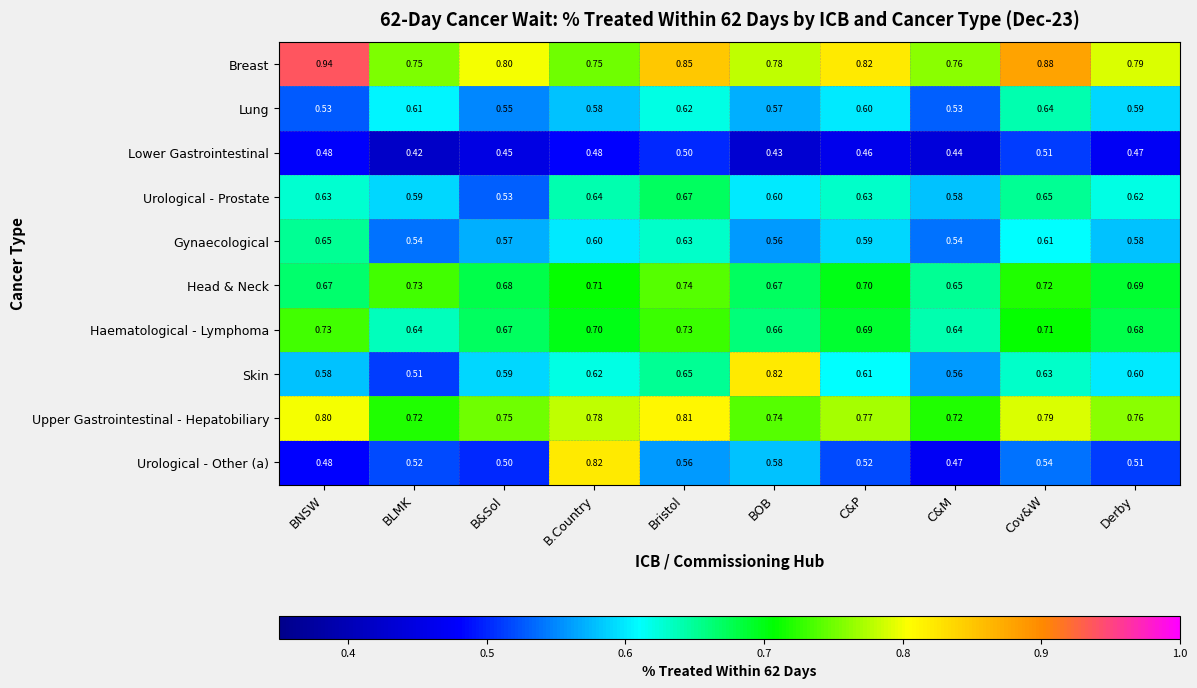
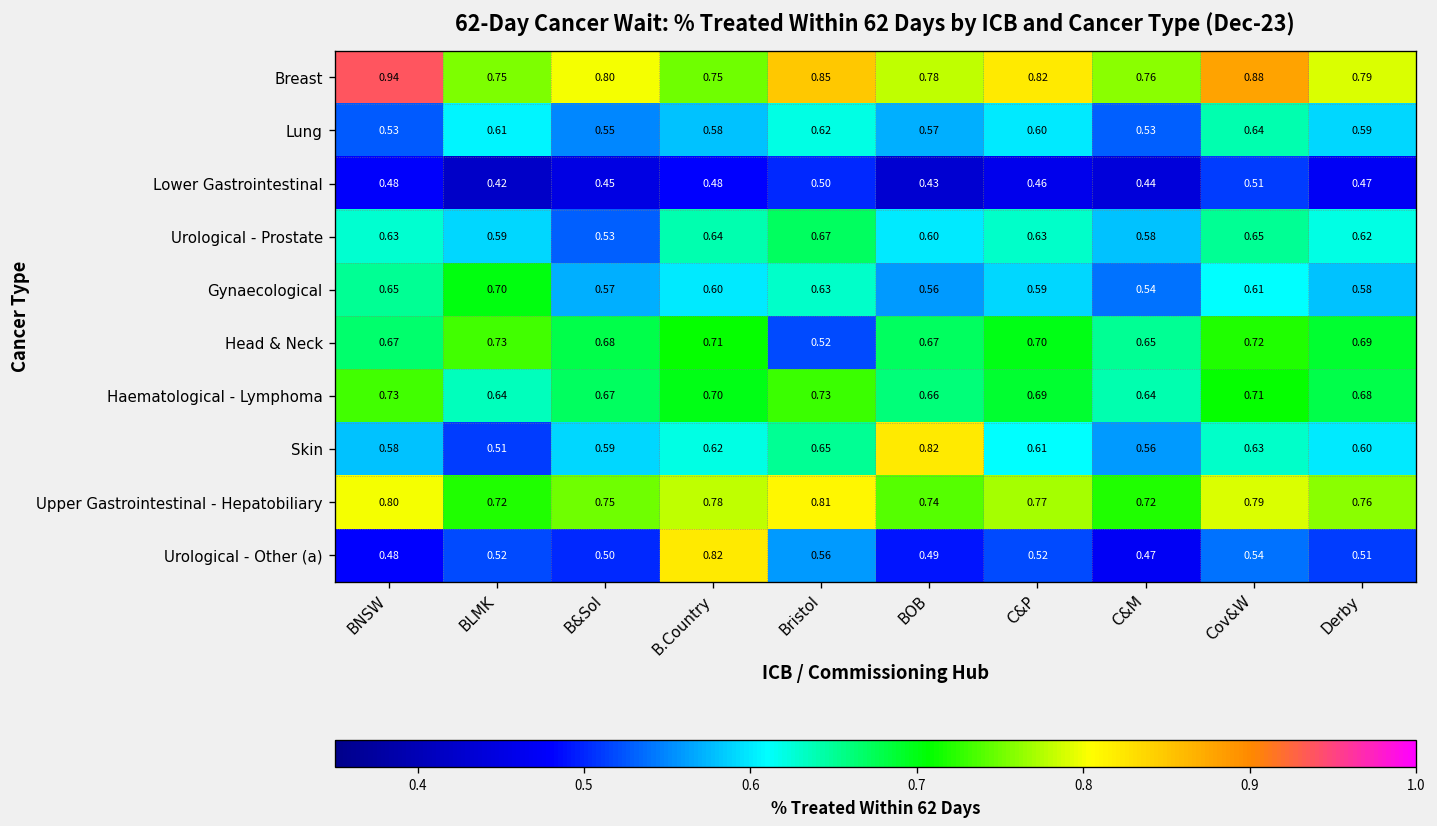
  {
    "Breast": {
      "BNSW": 0.94,
      "BLMK": 0.75,
      "B&Sol": 0.80,
      "B.Country": 0.75,
      "Bristol": 0.85,
      "BOB": 0.78,
      "C&P": 0.82,
      "C&M": 0.76,
      "Cov&W": 0.88,
      "Derby": 0.79
    },
    "Lung": {
      "BNSW": 0.53,
      "BLMK": 0.61,
      "B&Sol": 0.55,
      "B.Country": 0.58,
      "Bristol": 0.62,
      "BOB": 0.57,
      "C&P": 0.60,
      "C&M": 0.53,
      "Cov&W": 0.64,
      "Derby": 0.59
    },
    "Lower Gastrointestinal": {
      "BNSW": 0.48,
      "BLMK": 0.42,
      "B&Sol": 0.45,
      "B.Country": 0.48,
      "Bristol": 0.50,
      "BOB": 0.43,
      "C&P": 0.46,
      "C&M": 0.44,
      "Cov&W": 0.51,
      "Derby": 0.47
    },
    "Urological - Prostate": {
      "BNSW": 0.63,
      "BLMK": 0.59,
      "B&Sol": 0.53,
      "B.Country": 0.64,
      "Bristol": 0.67,
      "BOB": 0.60,
      "C&P": 0.63,
      "C&M": 0.58,
      "Cov&W": 0.65,
      "Derby": 0.62
    },
    "Gynaecological": {
      "BNSW": 0.65,
-     "BLMK": 0.54,
+     "BLMK": 0.70,
      "B&Sol": 0.57,
      "B.Country": 0.60,
      "Bristol": 0.63,
      "BOB": 0.56,
      "C&P": 0.59,
      "C&M": 0.54,
      "Cov&W": 0.61,
      "Derby": 0.58
    },
    "Head & Neck": {
      "BNSW": 0.67,
      "BLMK": 0.73,
      "B&Sol": 0.68,
      "B.Country": 0.71,
-     "Bristol": 0.74,
+     "Bristol": 0.52,
      "BOB": 0.67,
      "C&P": 0.70,
      "C&M": 0.65,
      "Cov&W": 0.72,
      "Derby": 0.69
    },
    "Haematological - Lymphoma": {
      "BNSW": 0.73,
      "BLMK": 0.64,
      "B&Sol": 0.67,
      "B.Country": 0.70,
      "Bristol": 0.73,
      "BOB": 0.66,
      "C&P": 0.69,
      "C&M": 0.64,
      "Cov&W": 0.71,
      "Derby": 0.68
    },
    "Skin": {
      "BNSW": 0.58,
      "BLMK": 0.51,
      "B&Sol": 0.59,
      "B.Country": 0.62,
      "Bristol": 0.65,
      "BOB": 0.82,
      "C&P": 0.61,
      "C&M": 0.56,
      "Cov&W": 0.63,
      "Derby": 0.60
    },
    "Upper Gastrointestinal - Hepatobiliary": {
      "BNSW": 0.80,
      "BLMK": 0.72,
      "B&Sol": 0.75,
      "B.Country": 0.78,
      "Bristol": 0.81,
      "BOB": 0.74,
      "C&P": 0.77,
      "C&M": 0.72,
      "Cov&W": 0.79,
      "Derby": 0.76
    },
    "Urological - Other (a)": {
      "BNSW": 0.48,
      "BLMK": 0.52,
      "B&Sol": 0.50,
      "B.Country": 0.82,
      "Bristol": 0.56,
-     "BOB": 0.58,
+     "BOB": 0.49,
      "C&P": 0.52,
      "C&M": 0.47,
      "Cov&W": 0.54,
      "Derby": 0.51
    }
  }
